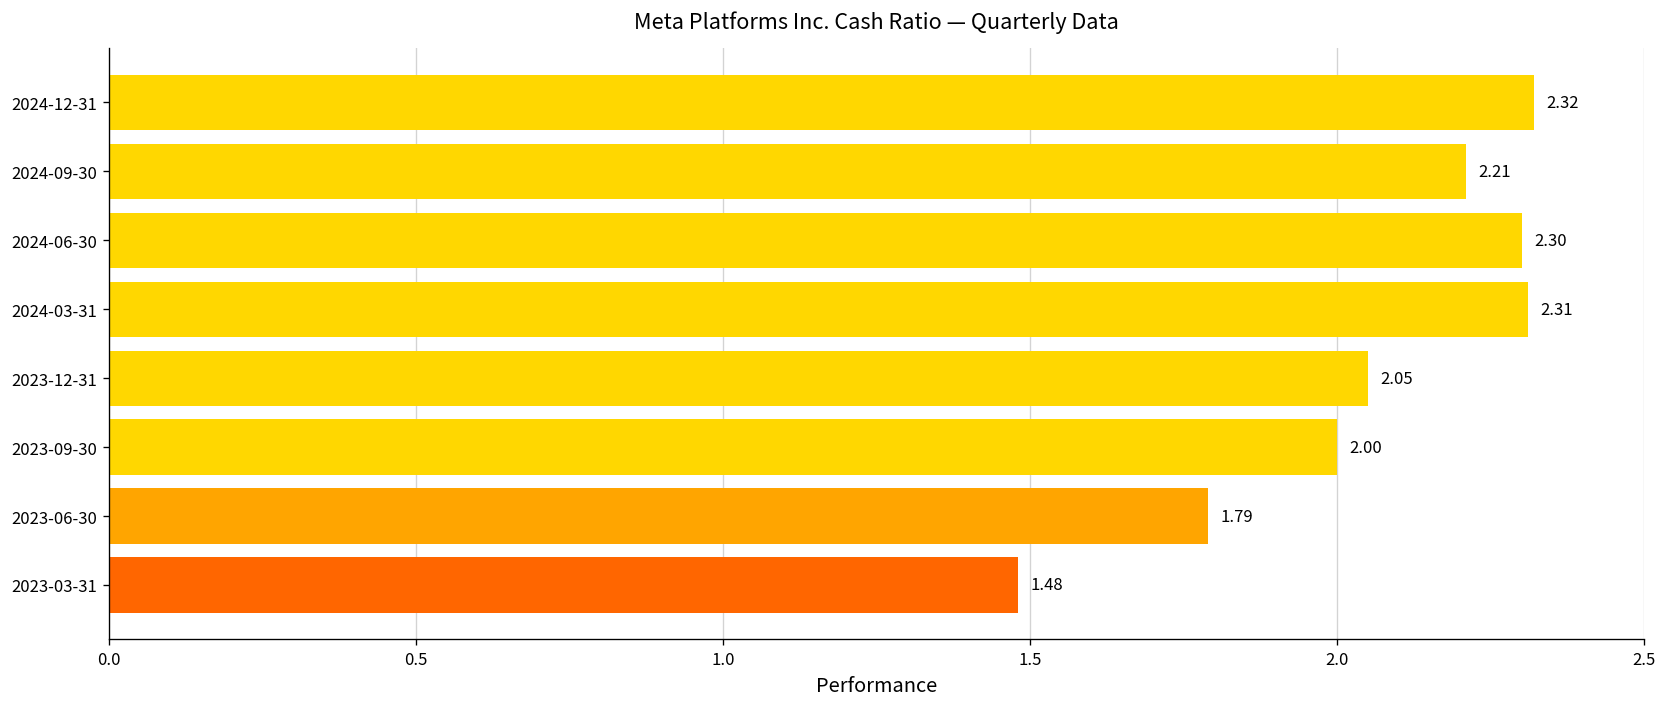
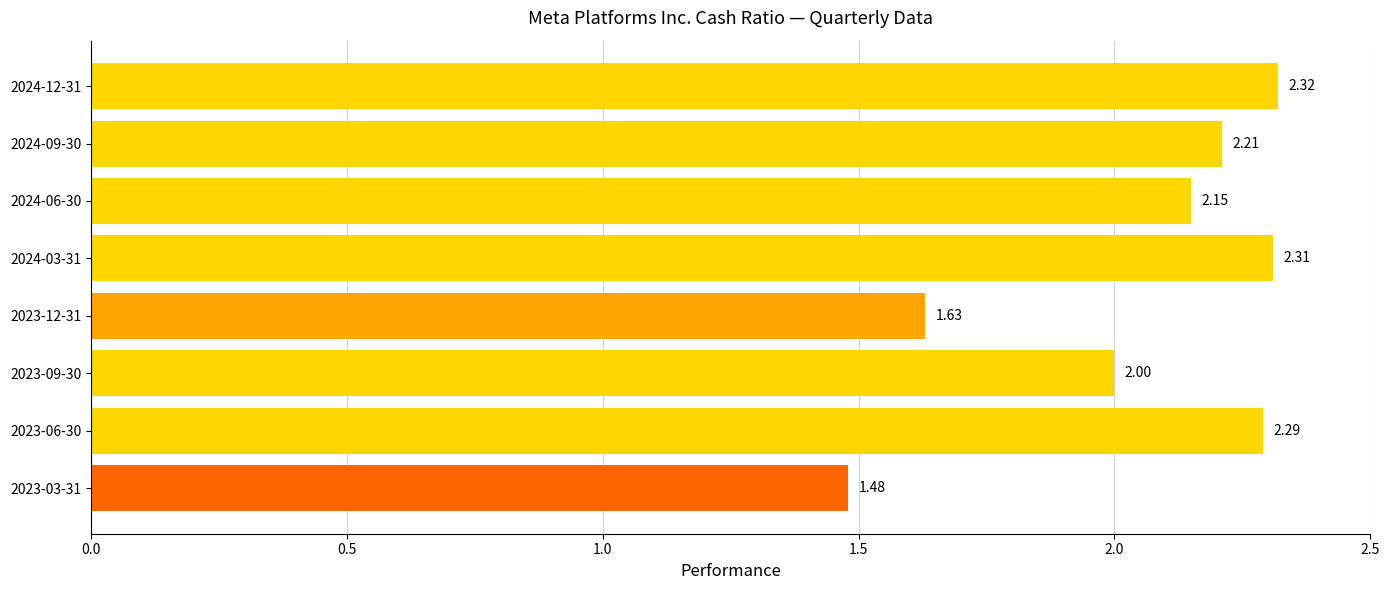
  {
    "2024-12-31": 2.32,
    "2024-09-30": 2.21,
-   "2024-06-30": 2.30,
+   "2024-06-30": 2.15,
    "2024-03-31": 2.31,
-   "2023-12-31": 2.05,
+   "2023-12-31": 1.63,
    "2023-09-30": 2.00,
-   "2023-06-30": 1.79,
+   "2023-06-30": 2.29,
    "2023-03-31": 1.48
  }
